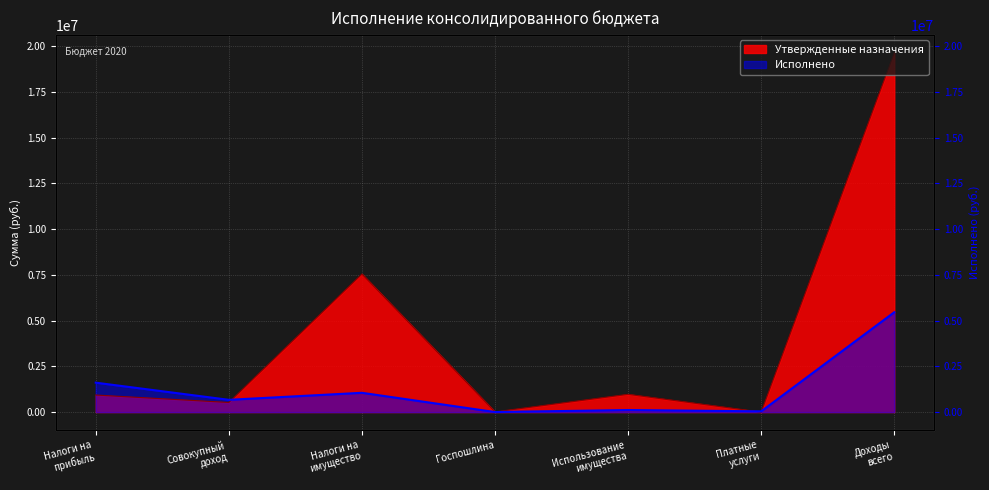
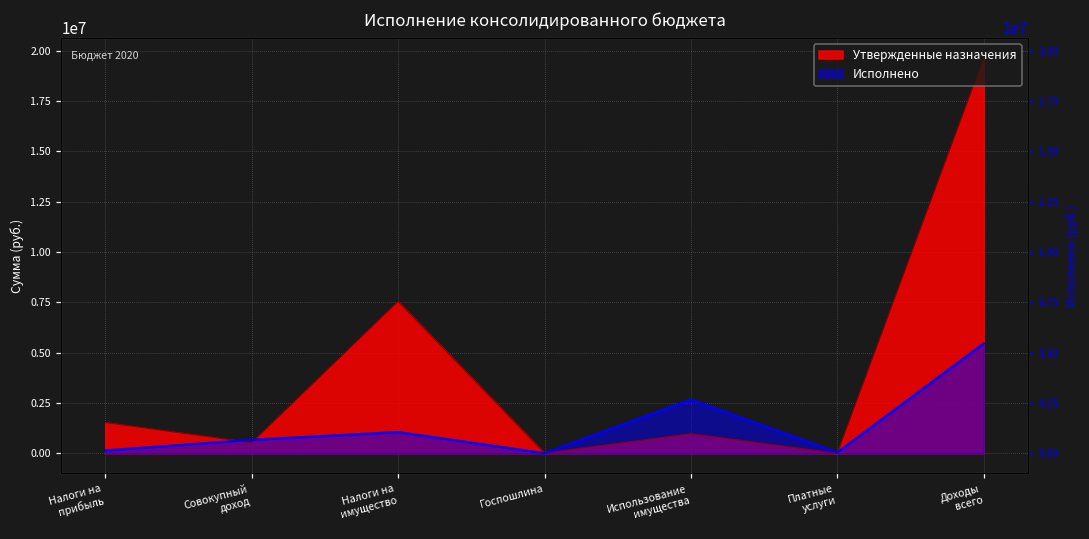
  {
    "Утвержденные назначения": {
-     "Налоги на прибыль": 900000,
+     "Налоги на прибыль": 1500000,
      "Совокупный доход": 500000,
      "Налоги на имущество": 7500000,
      "Использование имущества": 1000000
    },
    "Исполнено": {
-     "Налоги на прибыль": 1600000,
+     "Налоги на прибыль": 100000,
      "Совокупный доход": 700000,
      "Налоги на имущество": 1100000,
-     "Использование имущества": 100000,
+     "Использование имущества": 2700000,
      "Доходы всего": 5500000
    }
  }
